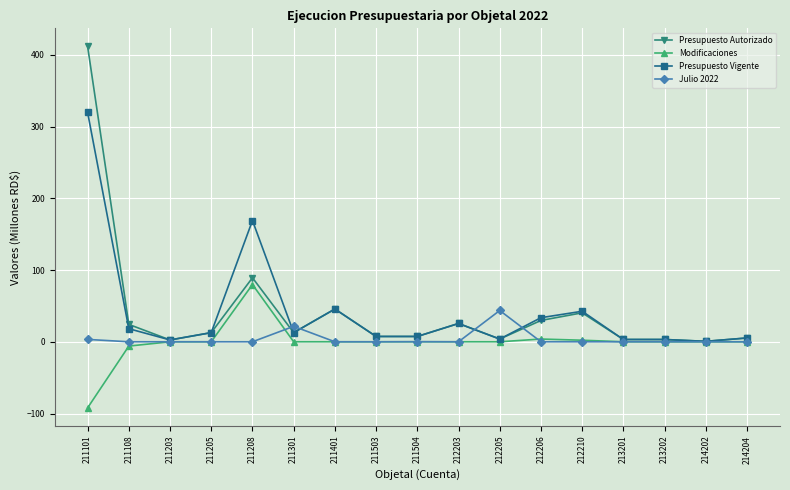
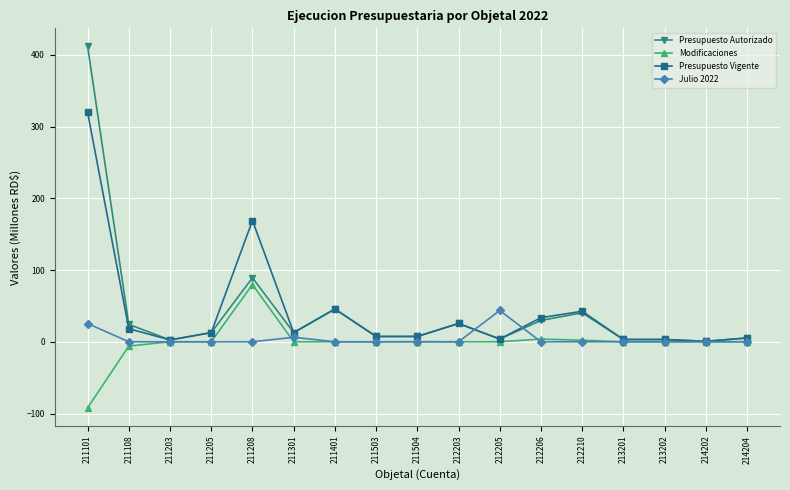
  {
    "Julio 2022": {
-     "211101": 0,
+     "211101": 30,
      "211108": 0,
      "211208": 0,
-     "211301": 20,
+     "211301": 10,
      "212205": 40,
      "212206": 0
    }
  }
